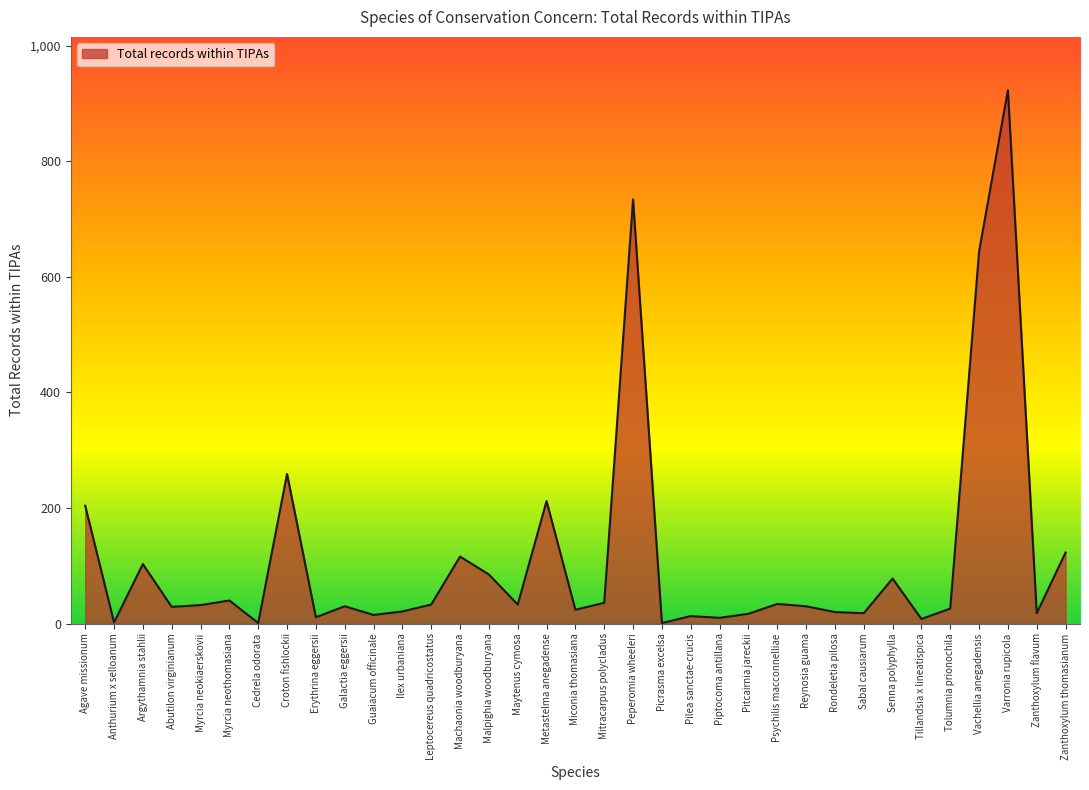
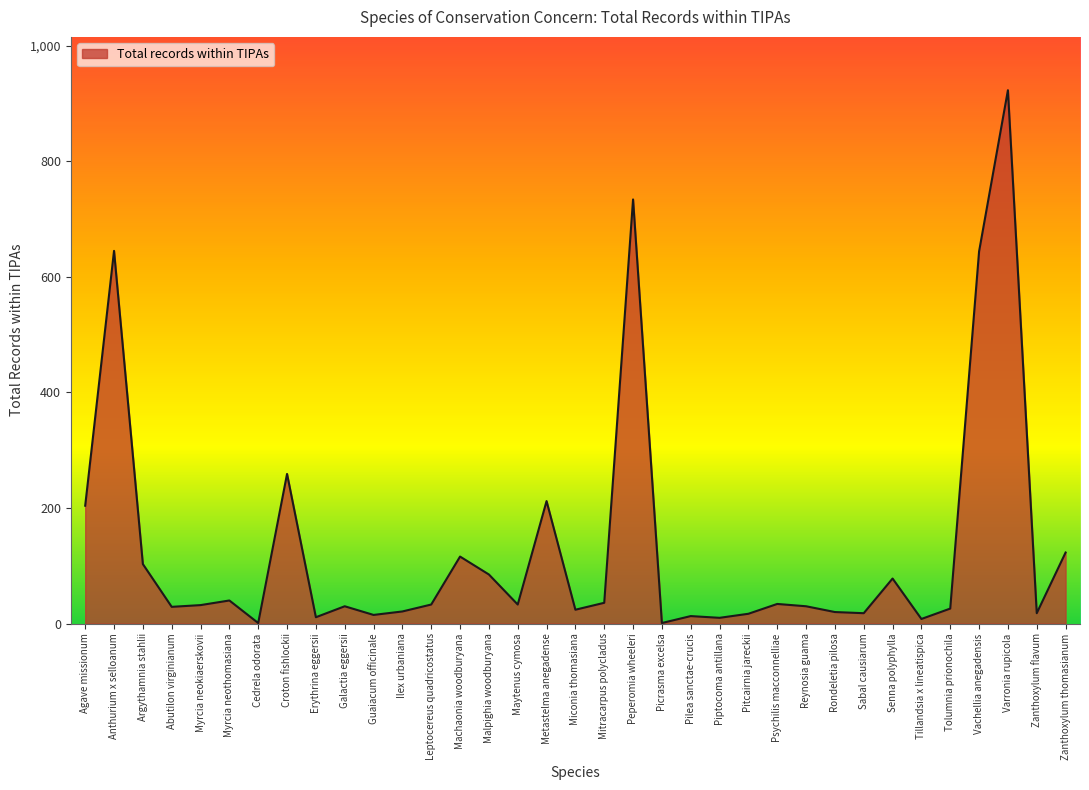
  {
    "Agave missionum": 200,
-   "Anthurium x selloanum": 0,
+   "Anthurium x selloanum": 650,
    "Argythamnia stahlii": 100,
    "Abutilon virginianum": 30,
    "Myrcia neokiaerskovii": 30,
    "Myrcia neothomasiana": 40,
    "Cedrela odorata": 0,
    "Croton fishlockii": 260,
    "Erythrina eggersii": 10,
    "Galactia eggersii": 30,
    "Guaiacum officinale": 20,
    "Ilex urbaniana": 20,
    "Leptocereus quadricostatus": 30,
    "Machaonia woodburyana": 120,
    "Malpighia woodburyana": 90,
    "Maytenus cymosa": 30,
    "Metastelma anegadense": 210,
    "Miconia thomasiana": 20,
    "Mitracarpus polycladus": 40,
    "Peperomia wheeleri": 730,
    "Picrasma excelsa": 0,
    "Pilea sanctae-crucis": 10,
    "Piptocoma antillana": 10,
    "Pitcairnia jareckii": 20,
    "Psychilis macconnelliae": 30,
    "Reynosia guama": 30,
    "Rondeletia pilosa": 20,
    "Sabal causiarum": 20,
    "Senna polyphylla": 80,
    "Tillandsia x lineatispica": 10,
    "Tolumnia prionochila": 30,
    "Vachellia anegadensis": 640,
    "Varronia rupicola": 920,
    "Zanthoxylum flavum": 20,
    "Zanthoxylum thomasianum": 120
  }
